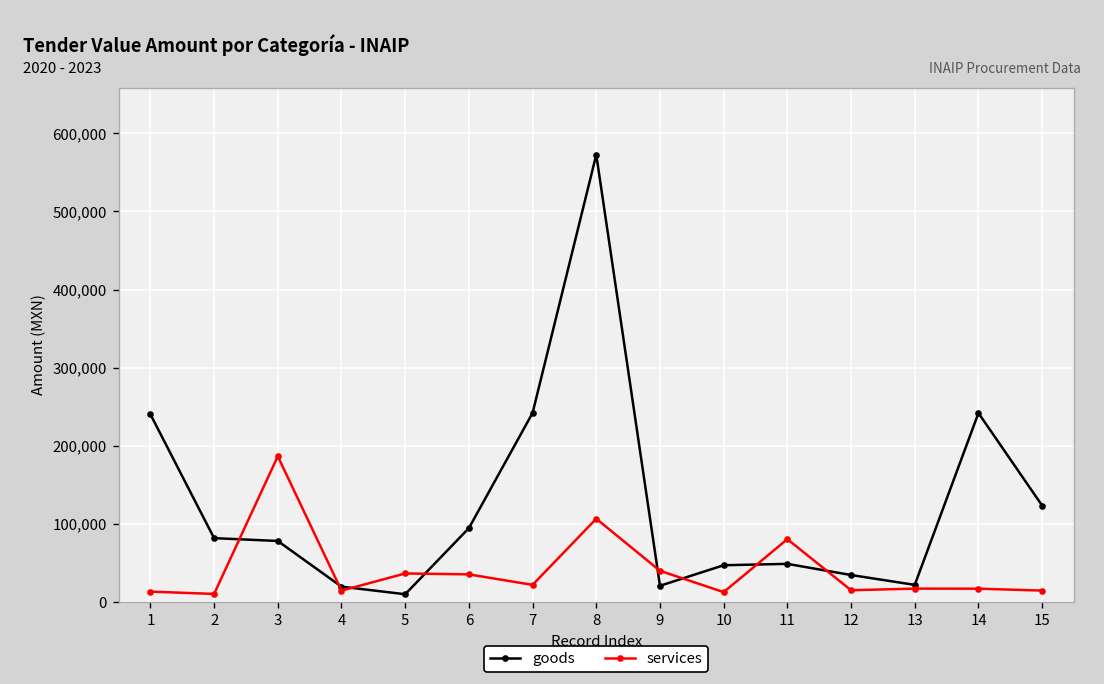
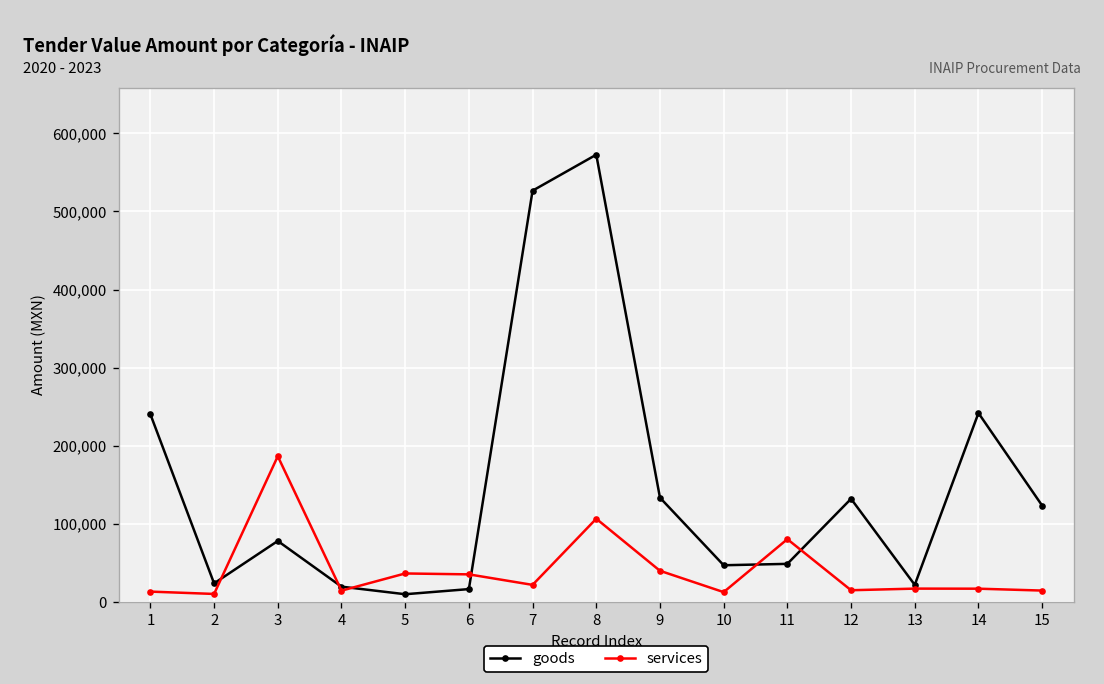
  {
    "goods": {
      "1": "240,000",
-     "2": "80,000",
+     "2": "20,000",
      "3": "80,000",
      "4": "20,000",
      "5": "10,000",
-     "6": "90,000",
-     "7": "240,000",
+     "6": "20,000",
+     "7": "530,000",
      "8": "570,000",
-     "9": "20,000",
+     "9": "130,000",
      "10": "50,000",
      "11": "50,000",
-     "12": "30,000",
+     "12": "130,000",
      "13": "20,000",
      "14": "240,000",
      "15": "120,000"
    },
    "services": {
      "1": "10,000",
      "2": "10,000",
      "3": "190,000",
      "4": "10,000",
      "5": "40,000",
      "6": "40,000",
      "7": "20,000",
      "8": "110,000",
      "9": "40,000",
      "10": "10,000",
      "11": "80,000",
      "12": "20,000",
      "13": "20,000",
      "14": "20,000",
      "15": "20,000"
    }
  }
